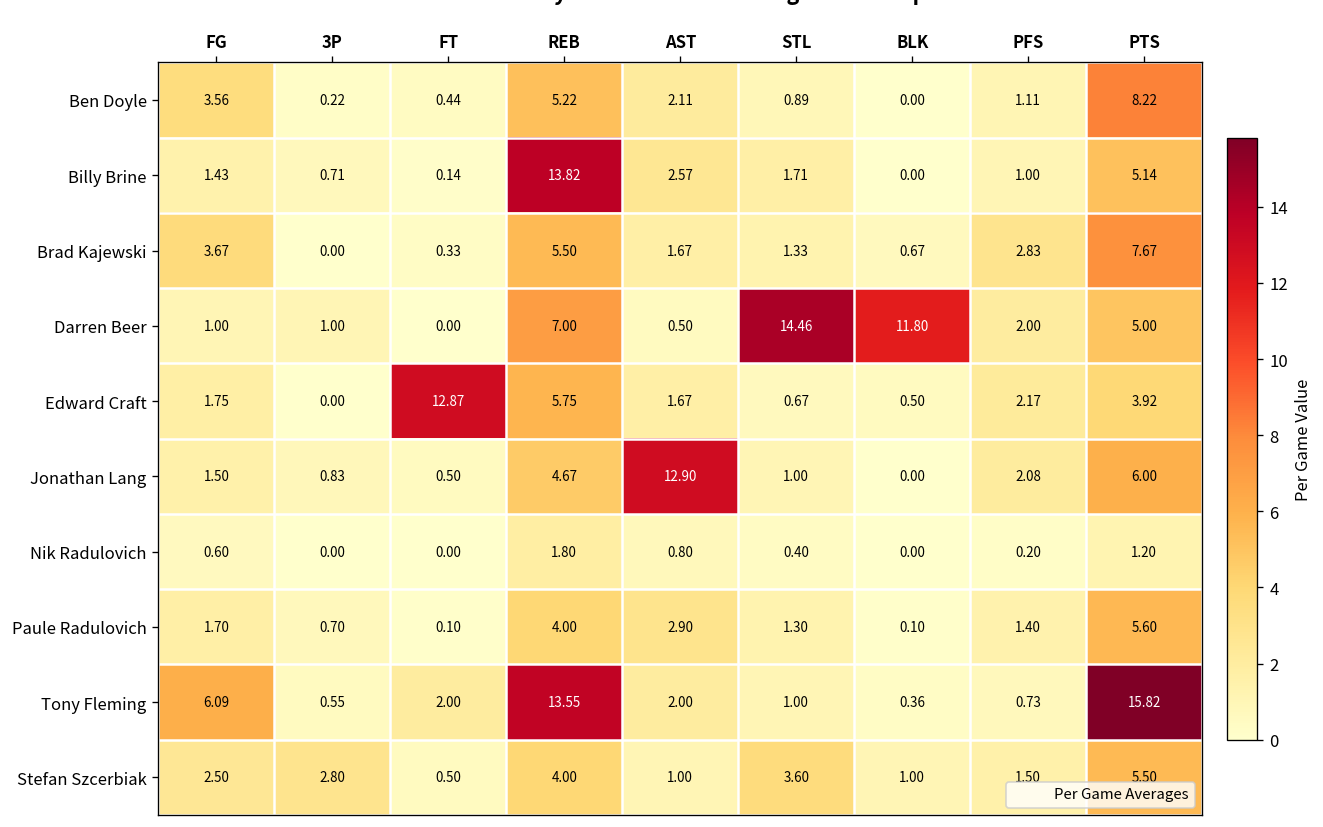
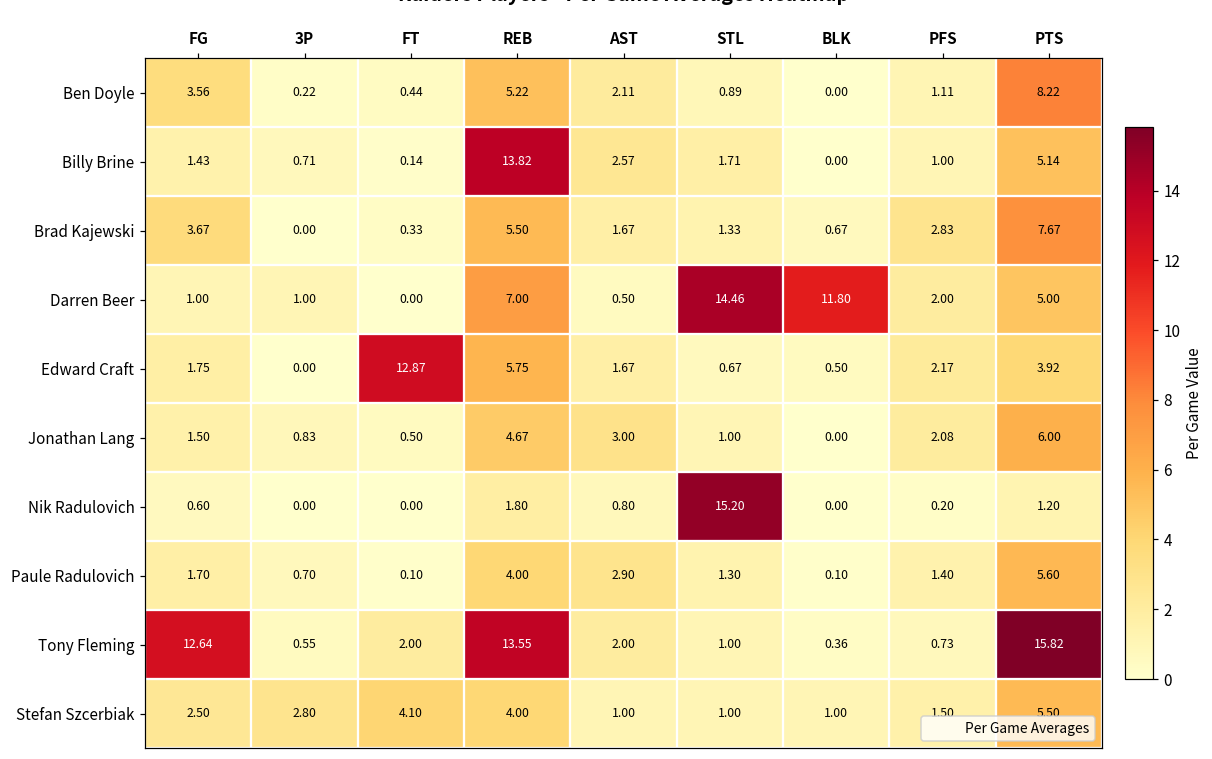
  {
    "Ben Doyle": {
      "FG": 3.56,
      "3P": 0.22,
      "FT": 0.44,
      "REB": 5.22,
      "AST": 2.11,
      "STL": 0.89,
      "BLK": 0.00,
      "PFS": 1.11,
      "PTS": 8.22
    },
    "Billy Brine": {
      "FG": 1.43,
      "3P": 0.71,
      "FT": 0.14,
      "REB": 13.82,
      "AST": 2.57,
      "STL": 1.71,
      "BLK": 0.00,
      "PFS": 1.00,
      "PTS": 5.14
    },
    "Brad Kajewski": {
      "FG": 3.67,
      "3P": 0.00,
      "FT": 0.33,
      "REB": 5.50,
      "AST": 1.67,
      "STL": 1.33,
      "BLK": 0.67,
      "PFS": 2.83,
      "PTS": 7.67
    },
    "Darren Beer": {
      "FG": 1.00,
      "3P": 1.00,
      "FT": 0.00,
      "REB": 7.00,
      "AST": 0.50,
      "STL": 14.46,
      "BLK": 11.80,
      "PFS": 2.00,
      "PTS": 5.00
    },
    "Edward Craft": {
      "FG": 1.75,
      "3P": 0.00,
      "FT": 12.87,
      "REB": 5.75,
      "AST": 1.67,
      "STL": 0.67,
      "BLK": 0.50,
      "PFS": 2.17,
      "PTS": 3.92
    },
    "Jonathan Lang": {
      "FG": 1.50,
      "3P": 0.83,
      "FT": 0.50,
      "REB": 4.67,
-     "AST": 12.90,
+     "AST": 3.00,
      "STL": 1.00,
      "BLK": 0.00,
      "PFS": 2.08,
      "PTS": 6.00
    },
    "Nik Radulovich": {
      "FG": 0.60,
      "3P": 0.00,
      "FT": 0.00,
      "REB": 1.80,
      "AST": 0.80,
-     "STL": 0.40,
+     "STL": 15.20,
      "BLK": 0.00,
      "PFS": 0.20,
      "PTS": 1.20
    },
    "Paule Radulovich": {
      "FG": 1.70,
      "3P": 0.70,
      "FT": 0.10,
      "REB": 4.00,
      "AST": 2.90,
      "STL": 1.30,
      "BLK": 0.10,
      "PFS": 1.40,
      "PTS": 5.60
    },
    "Tony Fleming": {
-     "FG": 6.09,
+     "FG": 12.64,
      "3P": 0.55,
      "FT": 2.00,
      "REB": 13.55,
      "AST": 2.00,
      "STL": 1.00,
      "BLK": 0.36,
      "PFS": 0.73,
      "PTS": 15.82
    },
    "Stefan Szcerbiak": {
      "FG": 2.50,
      "3P": 2.80,
-     "FT": 0.50,
+     "FT": 4.10,
      "REB": 4.00,
      "AST": 1.00,
-     "STL": 3.60,
+     "STL": 1.00,
      "BLK": 1.00
    }
  }
